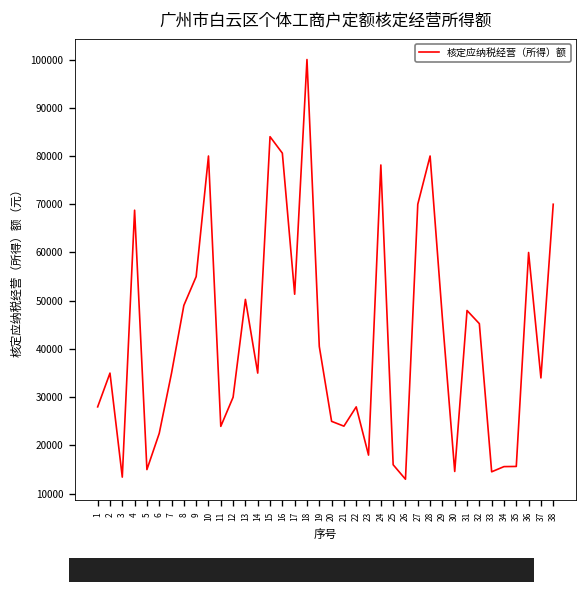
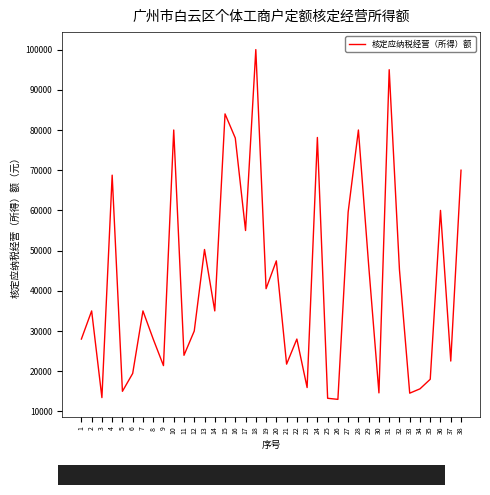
  {
    "1": 28000,
    "2": 35000,
    "3": 13000,
    "4": 69000,
    "5": 15000,
-   "6": 23000,
+   "6": 19000,
    "7": 35000,
-   "8": 49000,
-   "9": 55000,
+   "8": 28000,
+   "9": 21000,
    "10": 80000,
    "11": 24000,
    "12": 30000,
    "13": 50000,
    "14": 35000,
    "15": 84000,
-   "16": 81000,
-   "17": 51000,
+   "16": 78000,
+   "17": 55000,
    "18": 100000,
    "19": 41000,
-   "20": 25000,
-   "21": 24000,
+   "20": 47000,
+   "21": 22000,
    "22": 28000,
-   "23": 18000,
+   "23": 16000,
    "24": 78000,
-   "25": 16000,
+   "25": 13000,
    "26": 13000,
-   "27": 70000,
+   "27": 60000,
    "28": 80000,
    "29": 46000,
    "30": 15000,
-   "31": 48000,
+   "31": 95000,
    "32": 45000,
    "33": 15000,
    "34": 16000,
-   "35": 16000,
+   "35": 18000,
    "36": 60000,
-   "37": 34000,
+   "37": 23000,
    "38": 70000
  }
